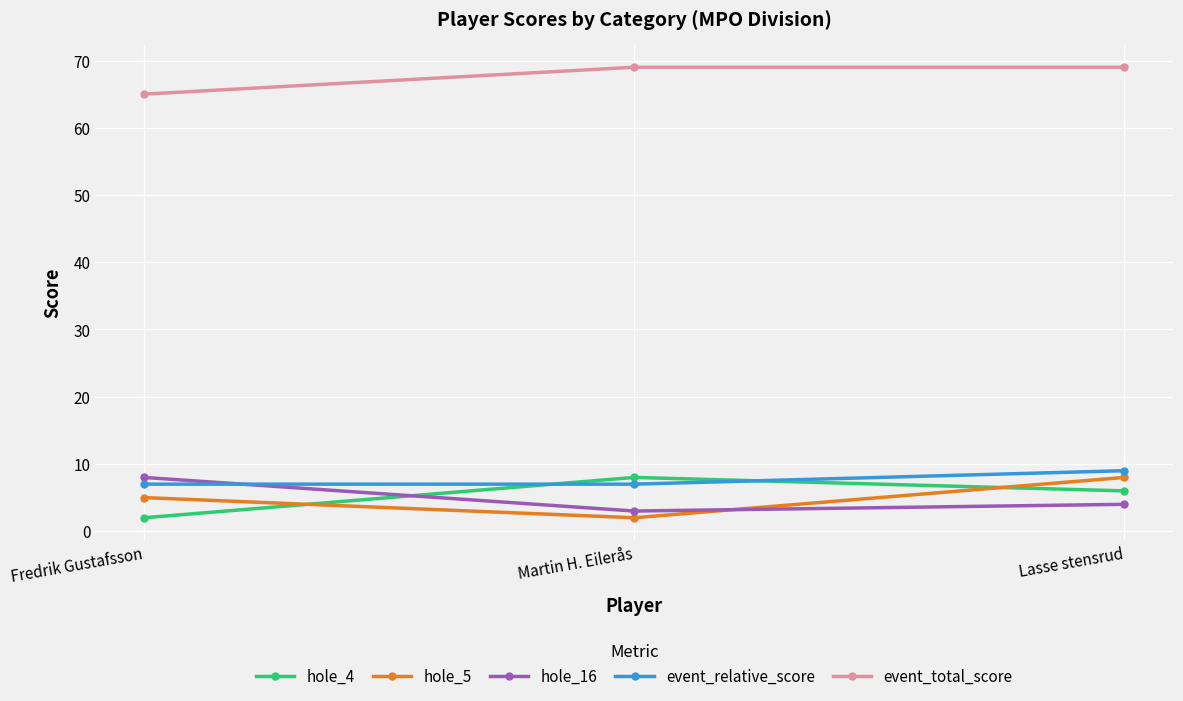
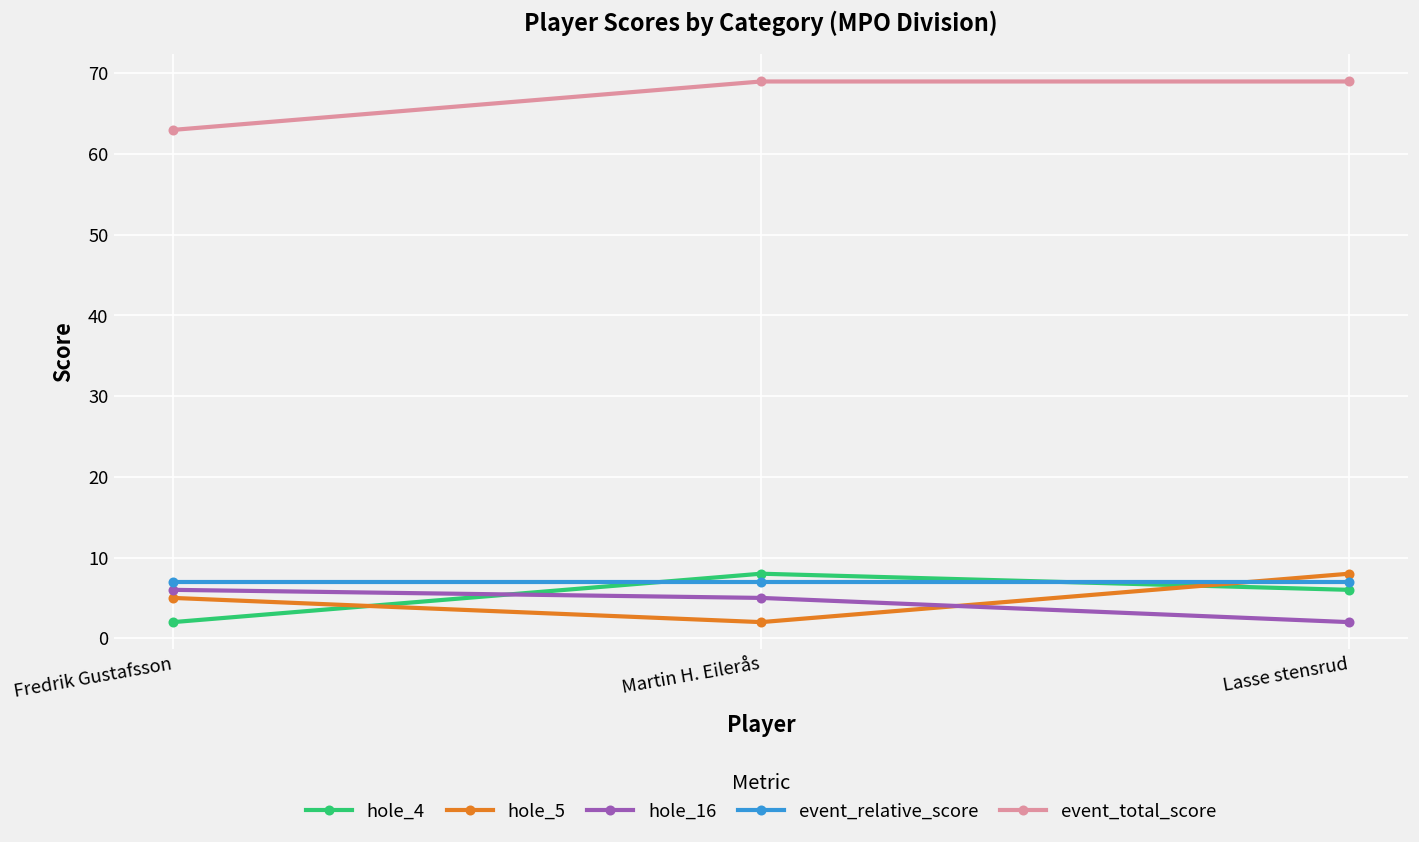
  {
    "hole_4": {
      "Fredrik Gustafsson": 2,
      "Martin H. Eilerås": 8,
      "Lasse stensrud": 6
    },
    "hole_5": {
      "Fredrik Gustafsson": 5,
      "Martin H. Eilerås": 2,
      "Lasse stensrud": 8
    },
    "hole_16": {
-     "Fredrik Gustafsson": 8,
-     "Martin H. Eilerås": 3,
-     "Lasse stensrud": 4
+     "Fredrik Gustafsson": 6,
+     "Martin H. Eilerås": 5,
+     "Lasse stensrud": 2
    },
    "event_relative_score": {
      "Fredrik Gustafsson": 7,
      "Martin H. Eilerås": 7,
-     "Lasse stensrud": 9
+     "Lasse stensrud": 7
    },
    "event_total_score": {
-     "Fredrik Gustafsson": 65,
+     "Fredrik Gustafsson": 63,
      "Martin H. Eilerås": 69,
      "Lasse stensrud": 69
    }
  }
